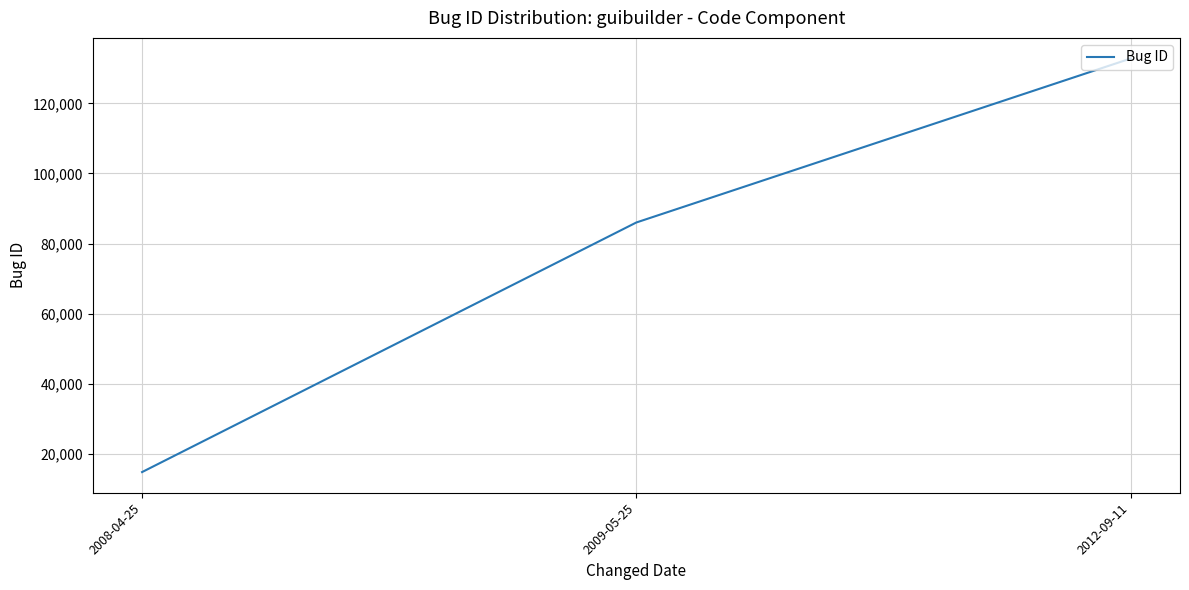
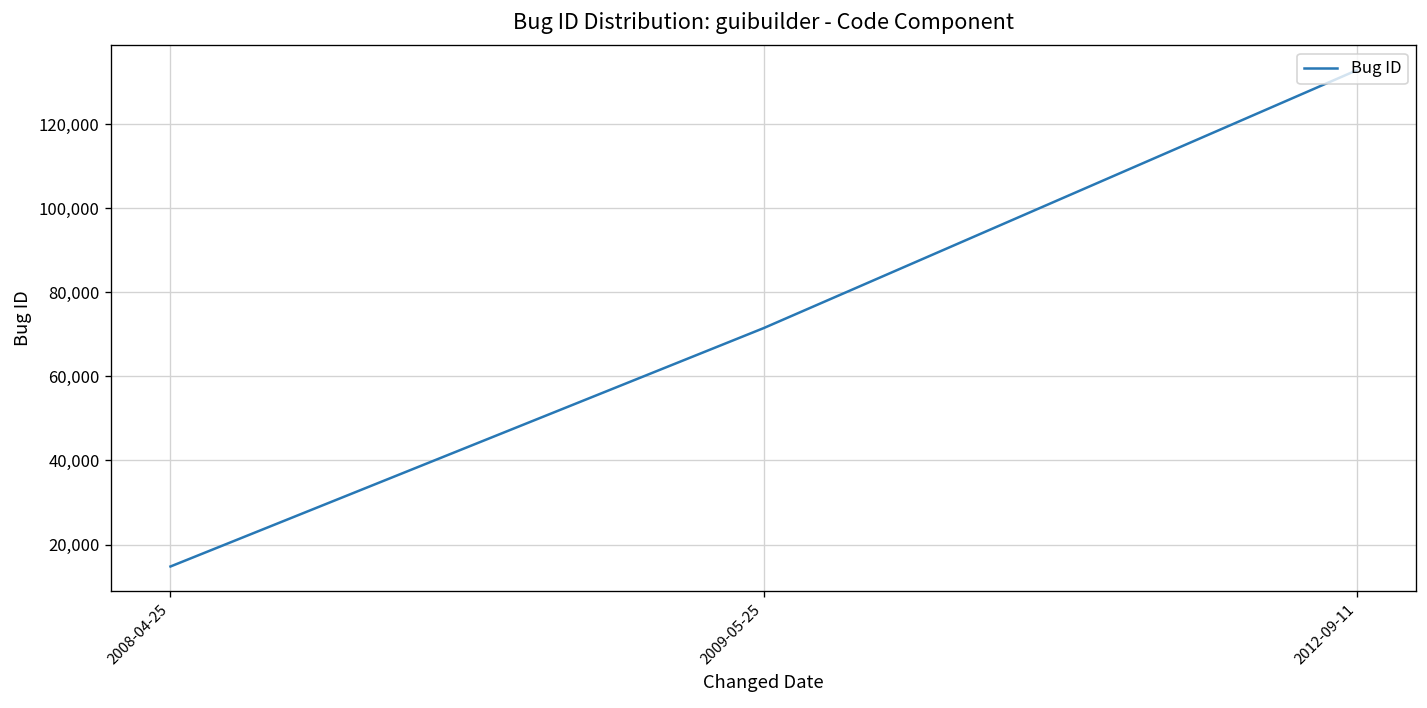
  {
    "2008-04-25": "15,000",
-   "2009-05-25": "86,000"
+   "2009-05-25": "71,000"
  }
